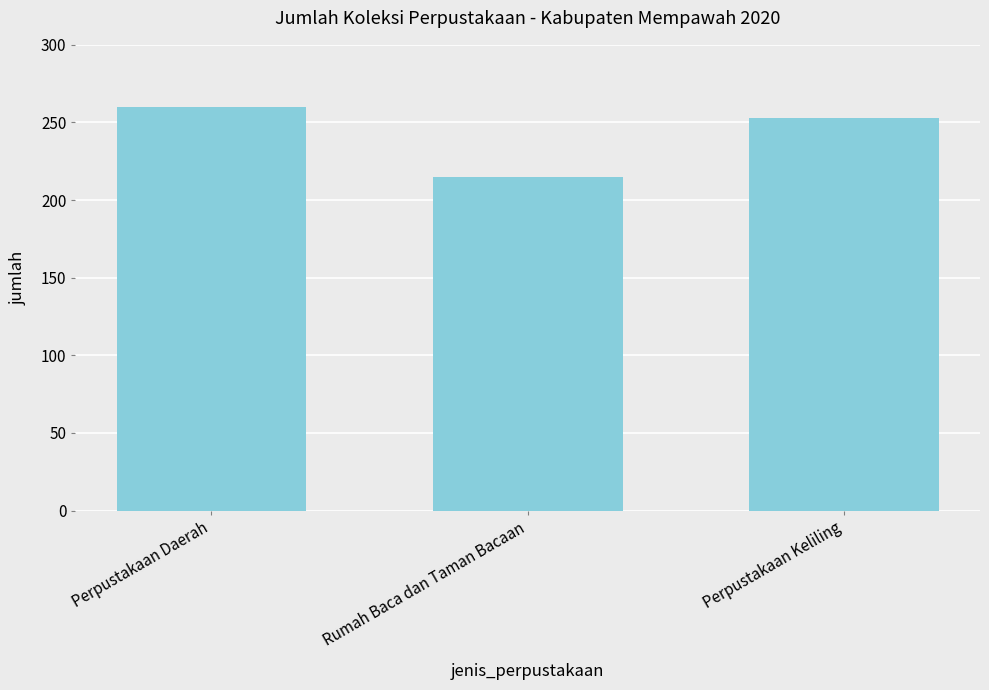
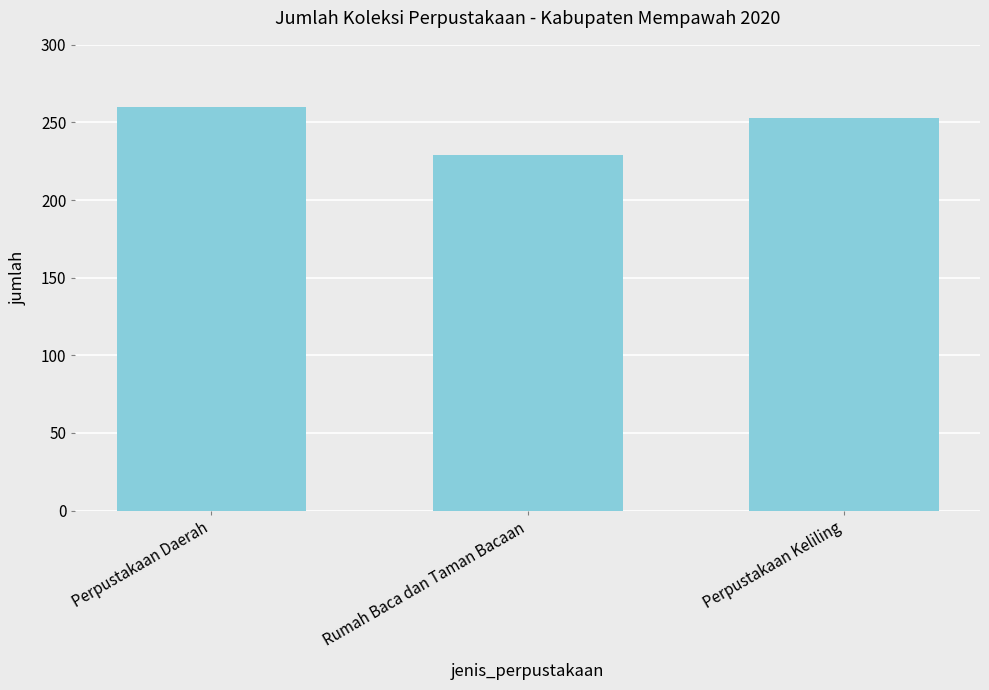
  {
    "Perpustakaan Daerah": 260,
-   "Rumah Baca dan Taman Bacaan": 215,
+   "Rumah Baca dan Taman Bacaan": 229,
    "Perpustakaan Keliling": 253
  }
